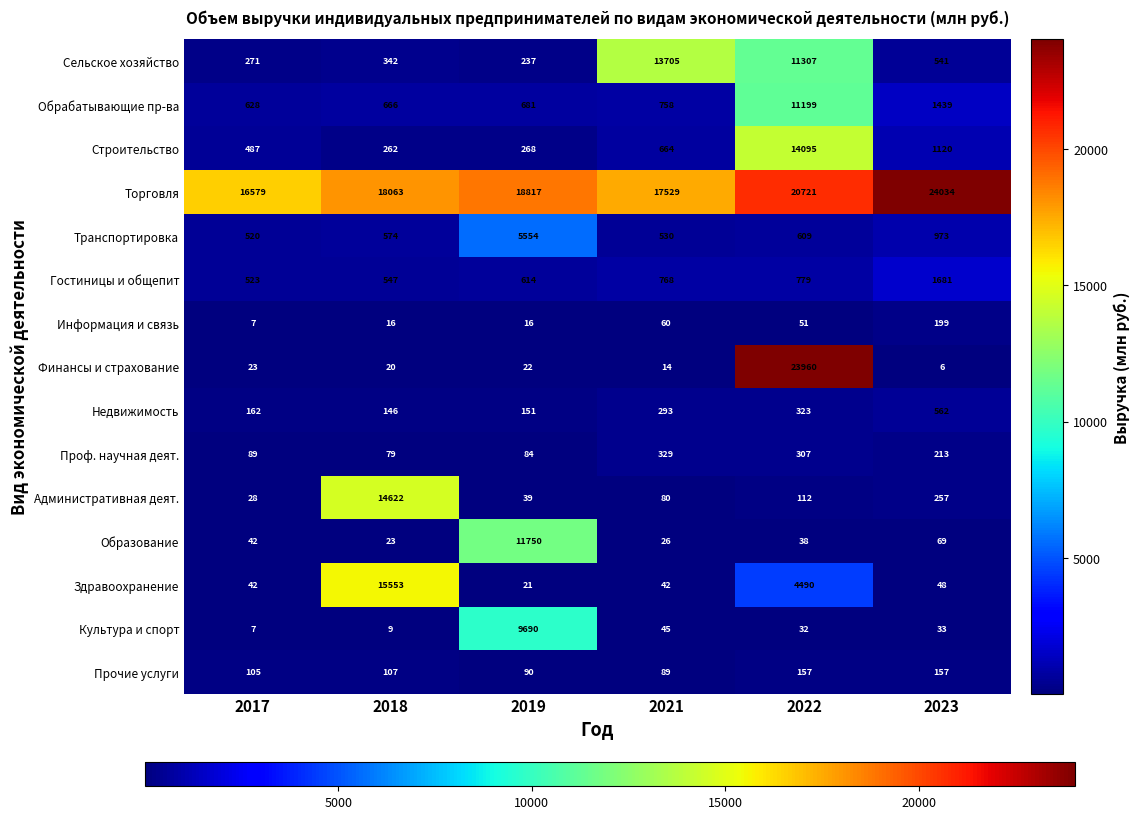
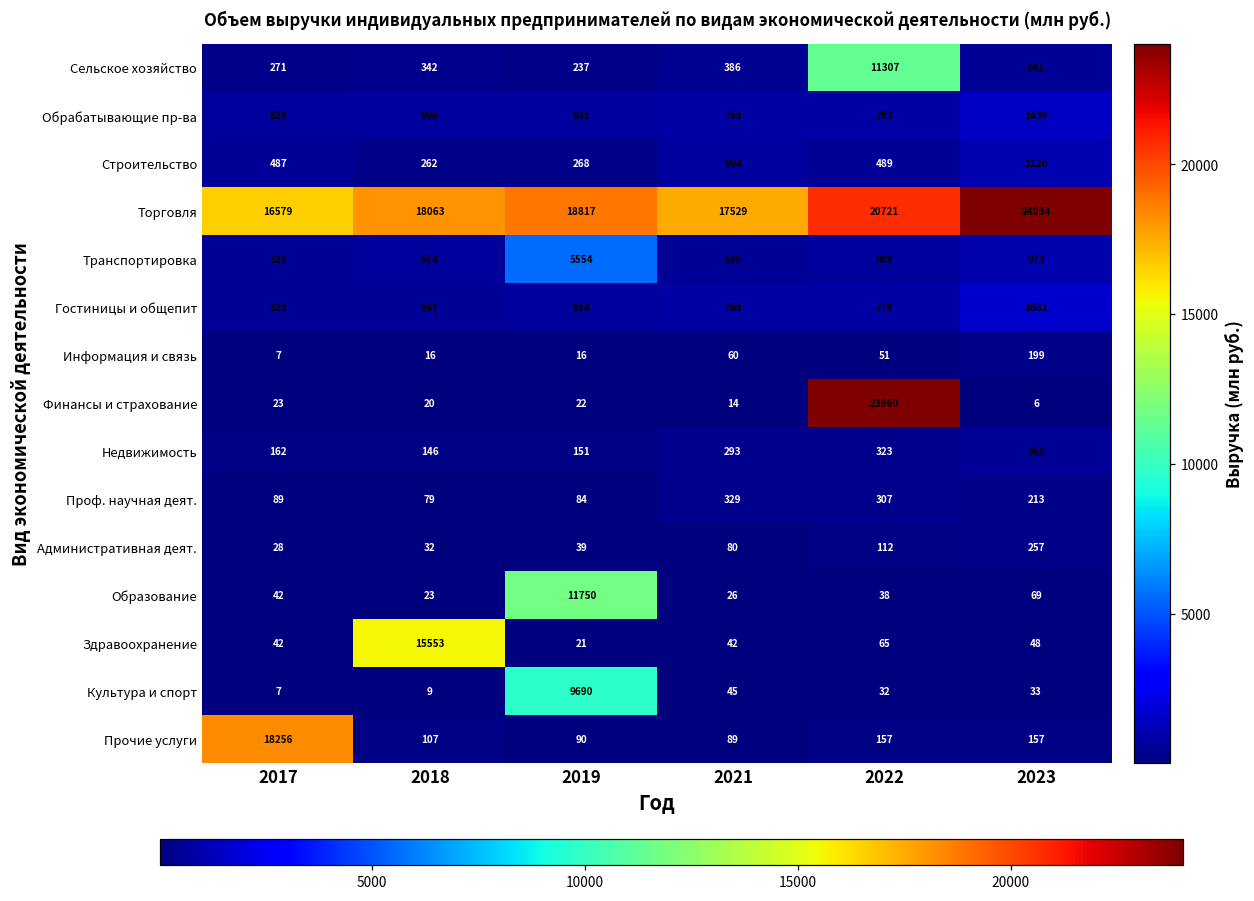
  {
    "Сельское хозяйство": {
      "2017": 271,
      "2018": 342,
      "2019": 237,
-     "2021": 13705,
+     "2021": 386,
      "2022": 11307,
      "2023": 541
    },
    "Обрабатывающие пр-ва": {
      "2017": 628,
      "2018": 666,
      "2019": 681,
      "2021": 758,
-     "2022": 11199,
+     "2022": 793,
      "2023": 1439
    },
    "Строительство": {
      "2017": 487,
      "2018": 262,
      "2019": 268,
      "2021": 664,
-     "2022": 14095,
+     "2022": 489,
      "2023": 1120
    },
    "Торговля": {
      "2017": 16579,
      "2018": 18063,
      "2019": 18817,
      "2021": 17529,
      "2022": 20721,
      "2023": 24034
    },
    "Транспортировка": {
      "2017": 520,
      "2018": 574,
      "2019": 5554,
      "2021": 530,
      "2022": 609,
      "2023": 973
    },
    "Гостиницы и общепит": {
      "2017": 523,
      "2018": 547,
      "2019": 614,
      "2021": 768,
      "2022": 779,
      "2023": 1681
    },
    "Информация и связь": {
      "2017": 7,
      "2018": 16,
      "2019": 16,
      "2021": 60,
      "2022": 51,
      "2023": 199
    },
    "Финансы и страхование": {
      "2017": 23,
      "2018": 20,
      "2019": 22,
      "2021": 14,
      "2022": 23960,
      "2023": 6
    },
    "Недвижимость": {
      "2017": 162,
      "2018": 146,
      "2019": 151,
      "2021": 293,
      "2022": 323,
      "2023": 562
    },
    "Проф. научная деят.": {
      "2017": 89,
      "2018": 79,
      "2019": 84,
      "2021": 329,
      "2022": 307,
      "2023": 213
    },
    "Административная деят.": {
      "2017": 28,
-     "2018": 14622,
+     "2018": 32,
      "2019": 39,
      "2021": 80,
      "2022": 112,
      "2023": 257
    },
    "Образование": {
      "2017": 42,
      "2018": 23,
      "2019": 11750,
      "2021": 26,
      "2022": 38,
      "2023": 69
    },
    "Здравоохранение": {
      "2017": 42,
      "2018": 15553,
      "2019": 21,
      "2021": 42,
-     "2022": 4490,
+     "2022": 65,
      "2023": 48
    },
    "Культура и спорт": {
      "2017": 7,
      "2018": 9,
      "2019": 9690,
      "2021": 45,
      "2022": 32,
      "2023": 33
    },
    "Прочие услуги": {
-     "2017": 105,
+     "2017": 18256,
      "2018": 107,
      "2019": 90,
      "2021": 89,
      "2022": 157,
      "2023": 157
    }
  }
